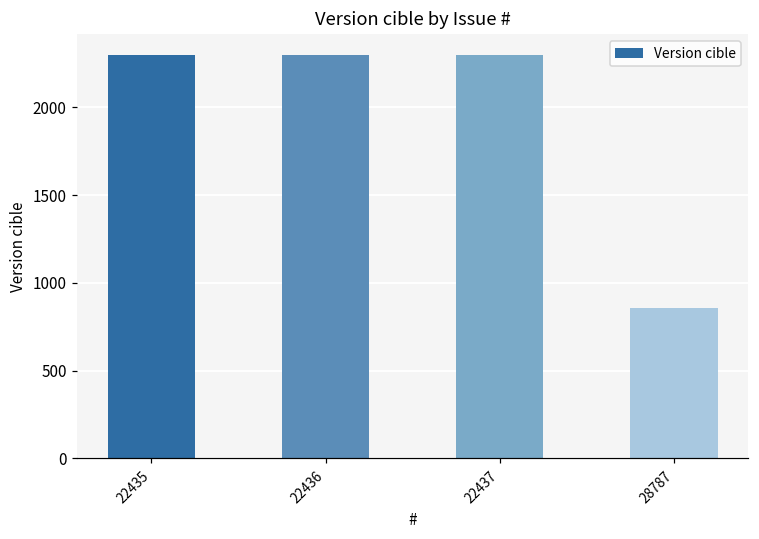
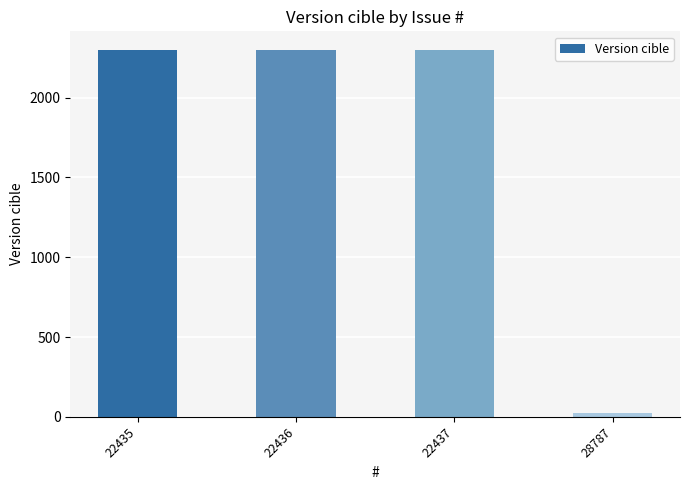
  {
    "22435": 2300,
    "22436": 2300,
    "22437": 2300,
-   "28787": 860
+   "28787": 20
  }
